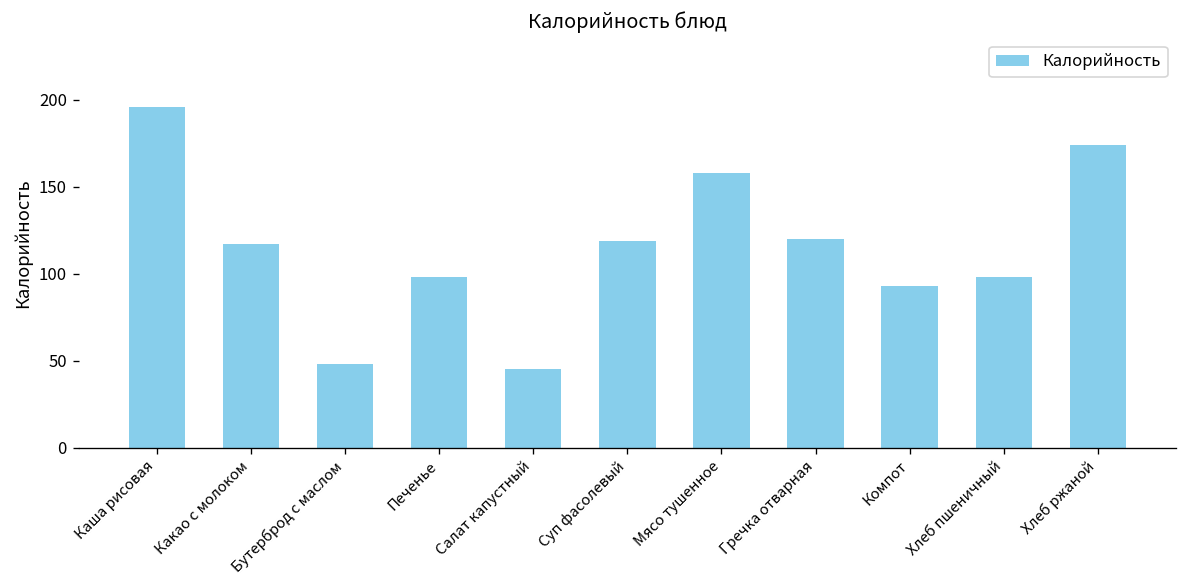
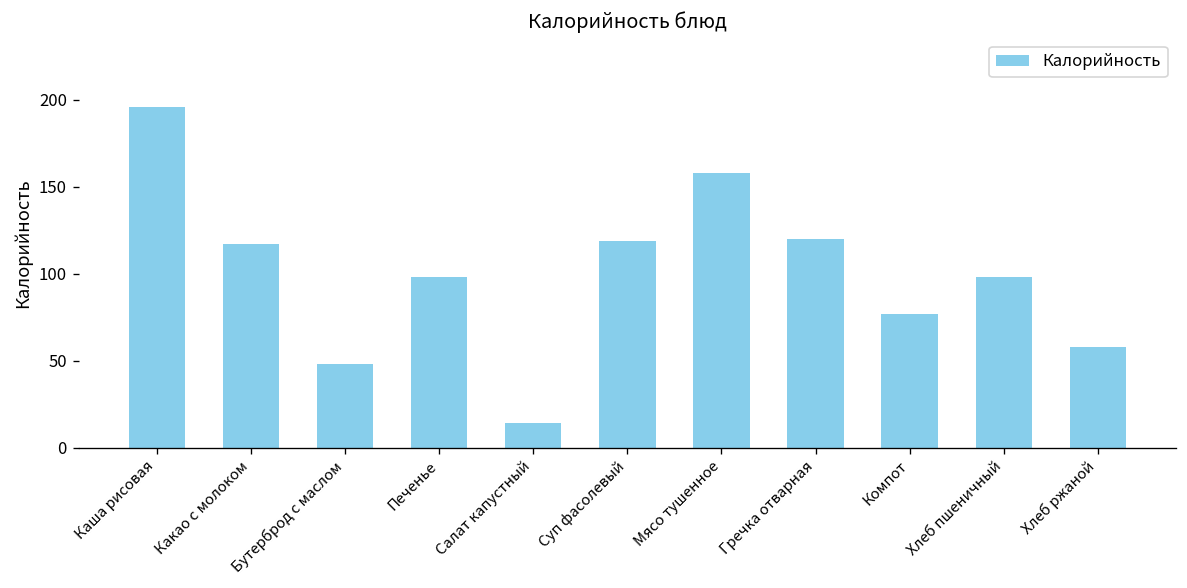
  {
    "Каша рисовая": 196,
    "Какао с молоком": 117,
    "Бутерброд с маслом": 48,
    "Печенье": 98,
-   "Салат капустный": 45,
+   "Салат капустный": 14,
    "Суп фасолевый": 119,
    "Мясо тушенное": 158,
    "Гречка отварная": 120,
-   "Компот": 93,
+   "Компот": 77,
    "Хлеб пшеничный": 98,
-   "Хлеб ржаной": 174
+   "Хлеб ржаной": 58
  }
